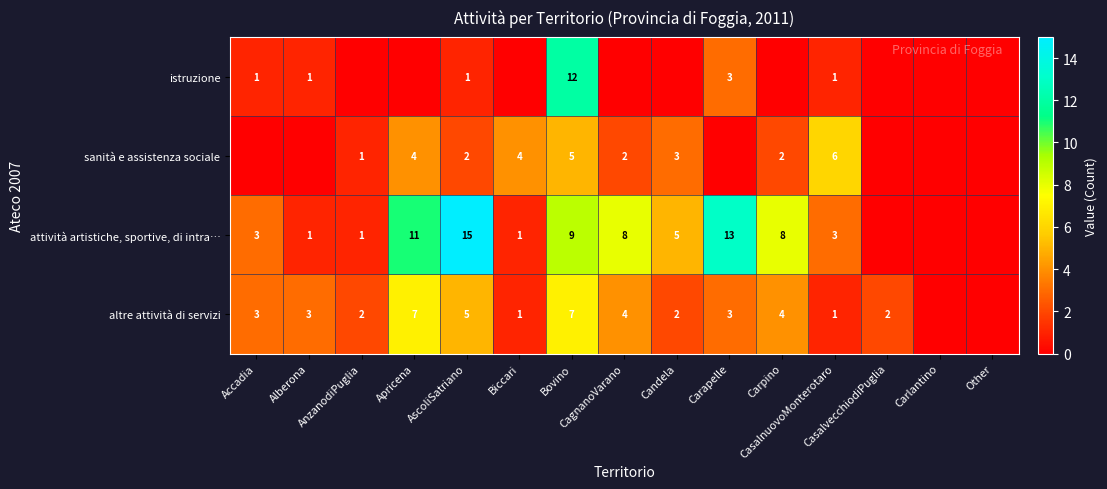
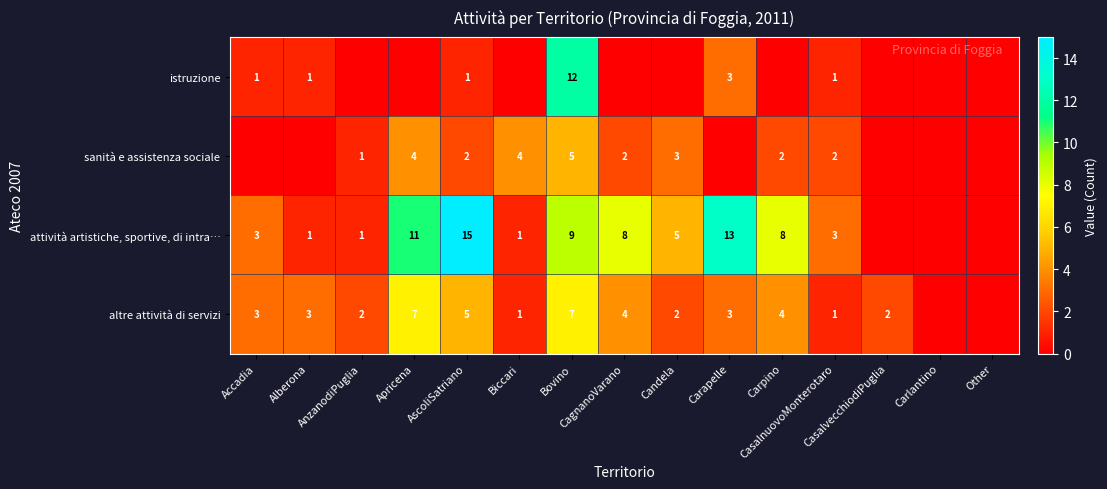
  {
    "istruzione": {
      "Accadia": 1,
      "Alberona": 1,
      "AscoliSatriano": 1,
      "Bovino": 12,
      "Carapelle": 3,
      "CasalnuovoMonterotaro": 1
    },
    "sanità e assistenza sociale": {
      "AnzanodiPuglia": 1,
      "Apricena": 4,
      "AscoliSatriano": 2,
      "Biccari": 4,
      "Bovino": 5,
      "CagnanoVarano": 2,
      "Candela": 3,
      "Carpino": 2,
-     "CasalnuovoMonterotaro": 6
+     "CasalnuovoMonterotaro": 2
    },
    "attività artistiche, sportive, di intra…": {
      "Accadia": 3,
      "Alberona": 1,
      "AnzanodiPuglia": 1,
      "Apricena": 11,
      "AscoliSatriano": 15,
      "Biccari": 1,
      "Bovino": 9,
      "CagnanoVarano": 8,
      "Candela": 5,
      "Carapelle": 13,
      "Carpino": 8,
      "CasalnuovoMonterotaro": 3
    },
    "altre attività di servizi": {
      "Accadia": 3,
      "Alberona": 3,
      "AnzanodiPuglia": 2,
      "Apricena": 7,
      "AscoliSatriano": 5,
      "Biccari": 1,
      "Bovino": 7,
      "CagnanoVarano": 4,
      "Candela": 2,
      "Carapelle": 3,
      "Carpino": 4,
      "CasalnuovoMonterotaro": 1,
      "CasalvecchiodiPuglia": 2
    }
  }
